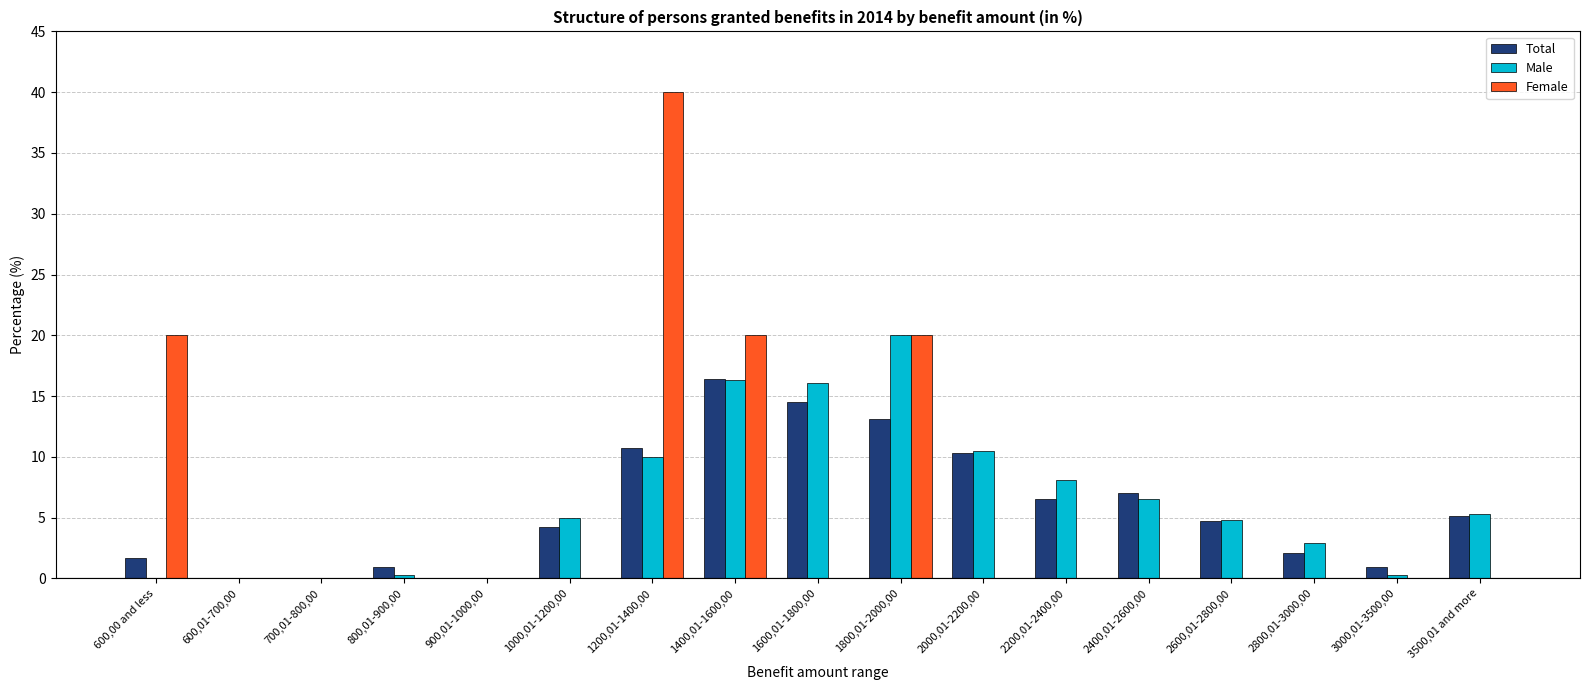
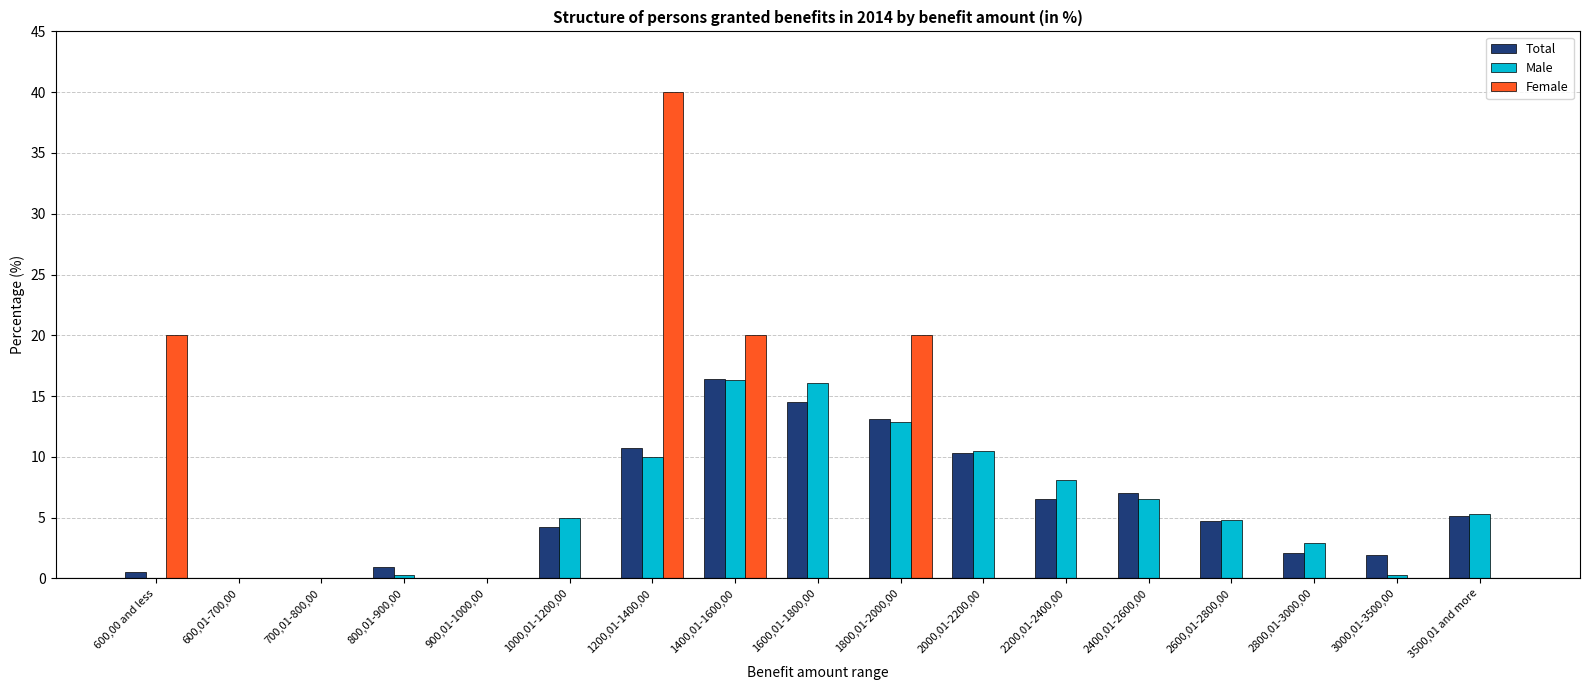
  {
    "Total": {
-     "600,00 and less": 1.7,
+     "600,00 and less": 0.5,
      "600,01-700,00": 0.0,
      "700,01-800,00": 0.0,
      "800,01-900,00": 0.9,
      "900,01-1000,00": 0.0,
      "1000,01-1200,00": 4.2,
      "1200,01-1400,00": 10.7,
      "1400,01-1600,00": 16.4,
      "1600,01-1800,00": 14.5,
      "1800,01-2000,00": 13.1,
      "2000,01-2200,00": 10.3,
      "2200,01-2400,00": 6.5,
      "2400,01-2600,00": 7.0,
      "2600,01-2800,00": 4.7,
      "2800,01-3000,00": 2.1,
-     "3000,01-3500,00": 0.9,
+     "3000,01-3500,00": 1.9,
      "3500,01 and more": 5.1
    },
    "Male": {
      "600,00 and less": 0.0,
      "600,01-700,00": 0.0,
      "700,01-800,00": 0.0,
      "800,01-900,00": 0.3,
      "900,01-1000,00": 0.0,
      "1000,01-1200,00": 5.0,
      "1200,01-1400,00": 10.0,
      "1400,01-1600,00": 16.3,
      "1600,01-1800,00": 16.1,
-     "1800,01-2000,00": 20.0,
+     "1800,01-2000,00": 12.9,
      "2000,01-2200,00": 10.5,
      "2200,01-2400,00": 8.1,
      "2400,01-2600,00": 6.5,
      "2600,01-2800,00": 4.8,
      "2800,01-3000,00": 2.9,
      "3000,01-3500,00": 0.3,
      "3500,01 and more": 5.3
    },
    "Female": {
      "600,00 and less": 20.0,
      "600,01-700,00": 0.0,
      "700,01-800,00": 0.0,
      "800,01-900,00": 0.0,
      "900,01-1000,00": 0.0,
      "1000,01-1200,00": 0.0,
      "1200,01-1400,00": 40.0,
      "1400,01-1600,00": 20.0,
      "1600,01-1800,00": 0.0,
      "1800,01-2000,00": 20.0,
      "2000,01-2200,00": 0.0,
      "2200,01-2400,00": 0.0,
      "2400,01-2600,00": 0.0,
      "2600,01-2800,00": 0.0,
      "2800,01-3000,00": 0.0,
      "3000,01-3500,00": 0.0,
      "3500,01 and more": 0.0
    }
  }
